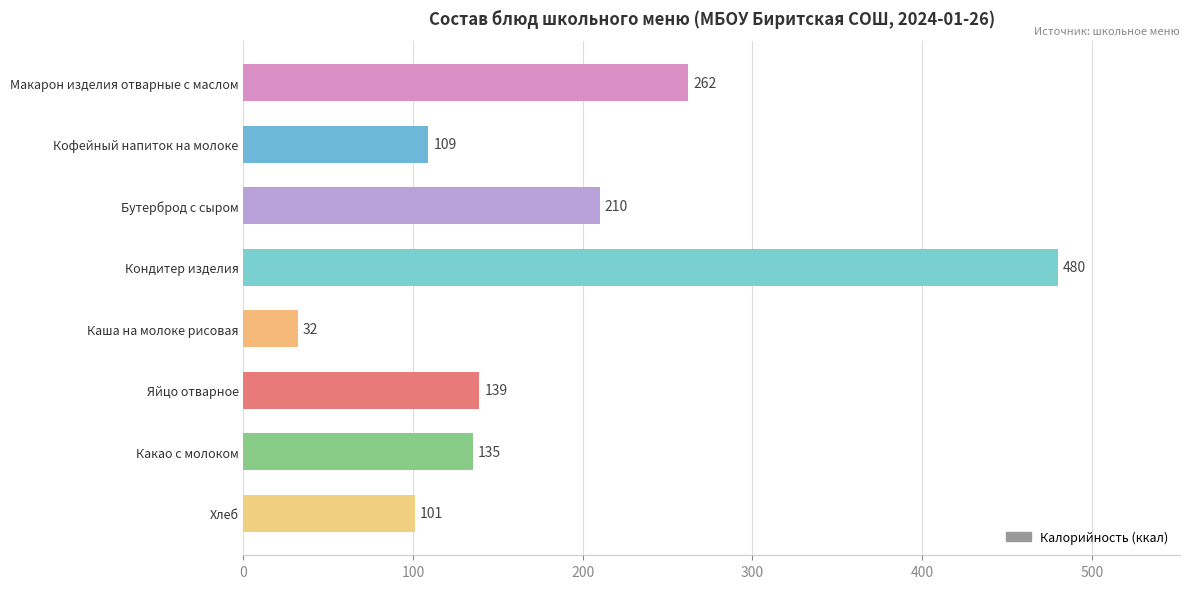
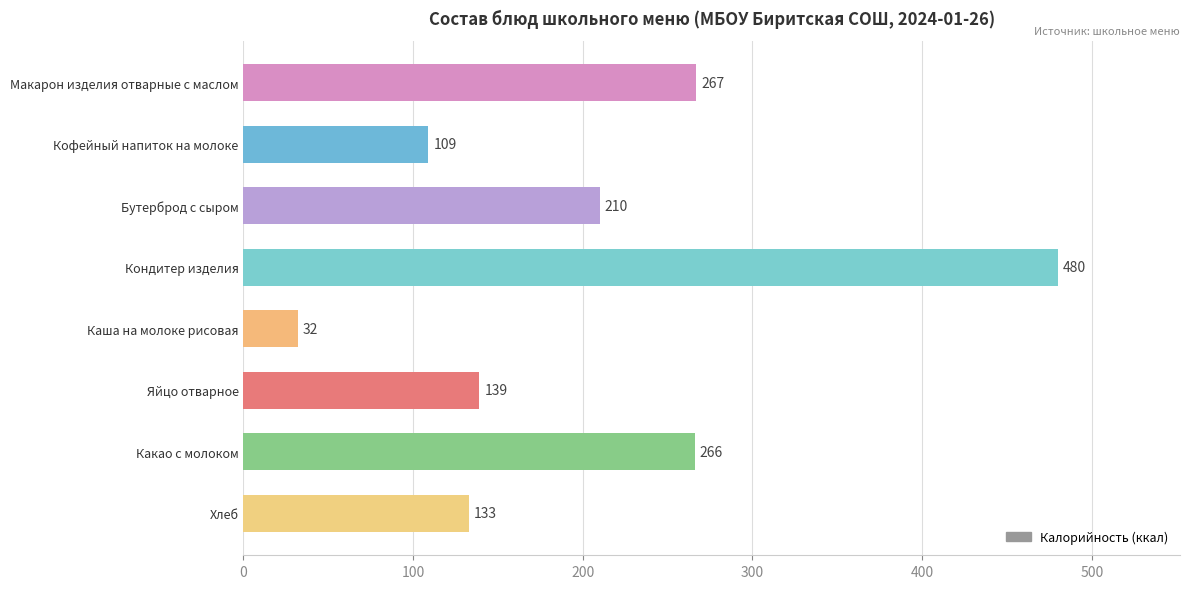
  {
-   "Макарон изделия отварные с маслом": 262,
+   "Макарон изделия отварные с маслом": 267,
    "Кофейный напиток на молоке": 109,
    "Бутерброд с сыром": 210,
    "Кондитер изделия": 480,
    "Каша на молоке рисовая": 32,
    "Яйцо отварное": 139,
-   "Какао с молоком": 135,
-   "Хлеб": 101
+   "Какао с молоком": 266,
+   "Хлеб": 133
  }
